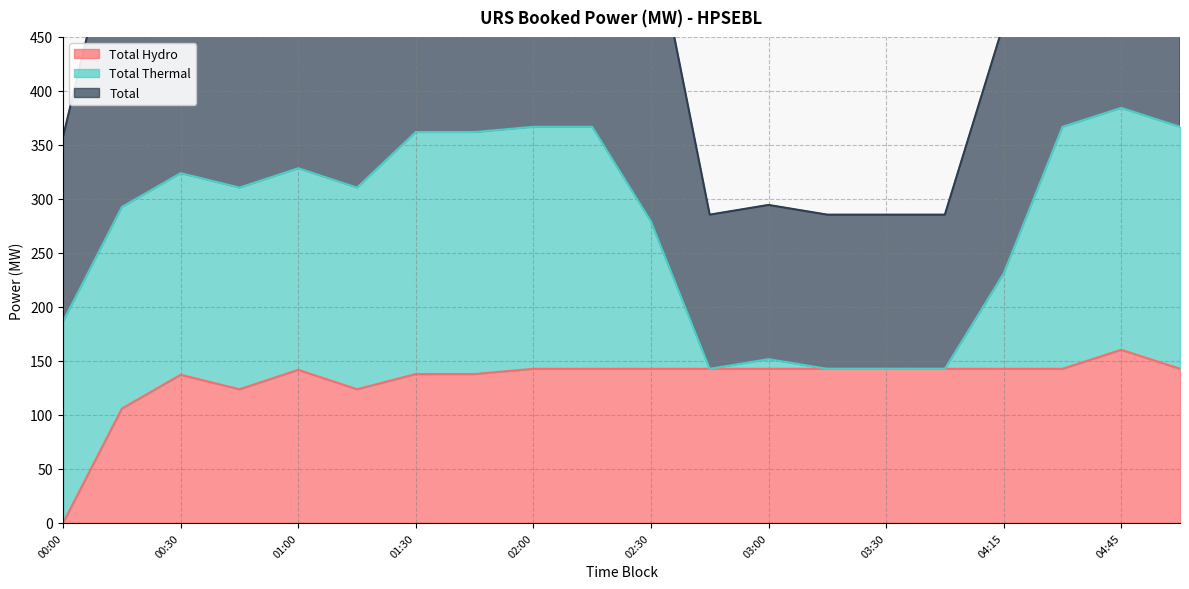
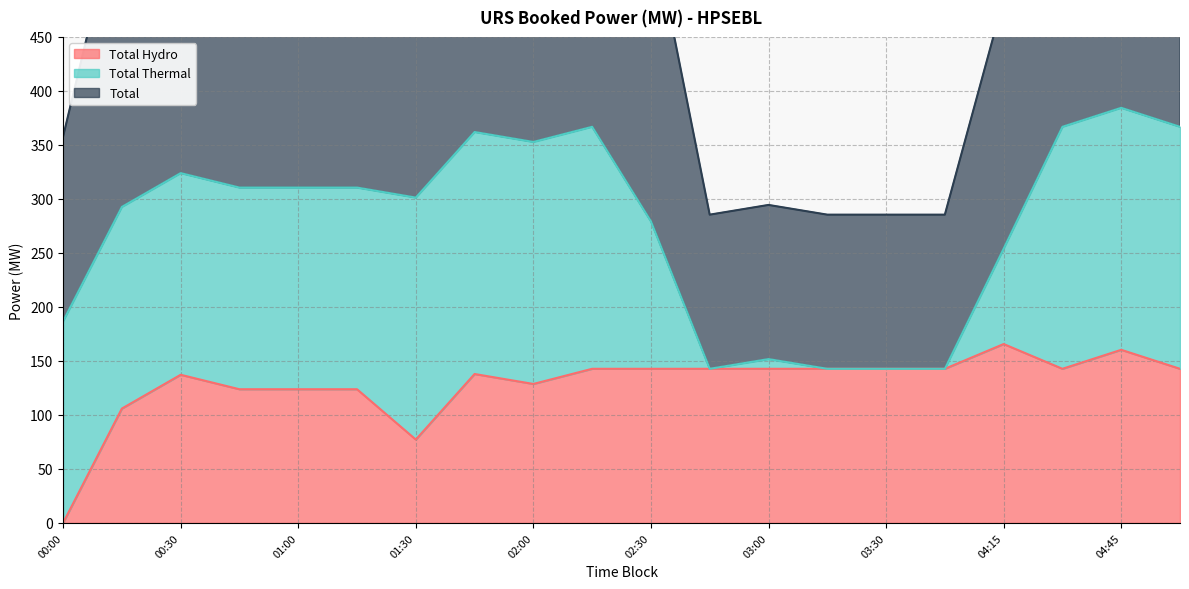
  {
    "Total Hydro": {
      "00:00": 0,
      "00:30": 137,
-     "01:00": 142,
-     "01:30": 138,
-     "02:00": 143,
+     "01:00": 124,
+     "01:30": 77,
+     "02:00": 129,
      "02:30": 143,
      "03:00": 143,
-     "04:15": 143,
+     "04:15": 166,
      "04:45": 160
    },
    "Total Thermal": {
      "00:00": 187,
      "00:30": 187,
      "01:00": 187,
      "01:30": 224,
      "02:00": 224,
      "02:30": 136,
      "03:00": 9,
      "04:15": 88,
      "04:45": 224
    },
    "Total": {
      "00:00": 171,
      "03:00": 143,
      "03:30": 143
    }
  }
